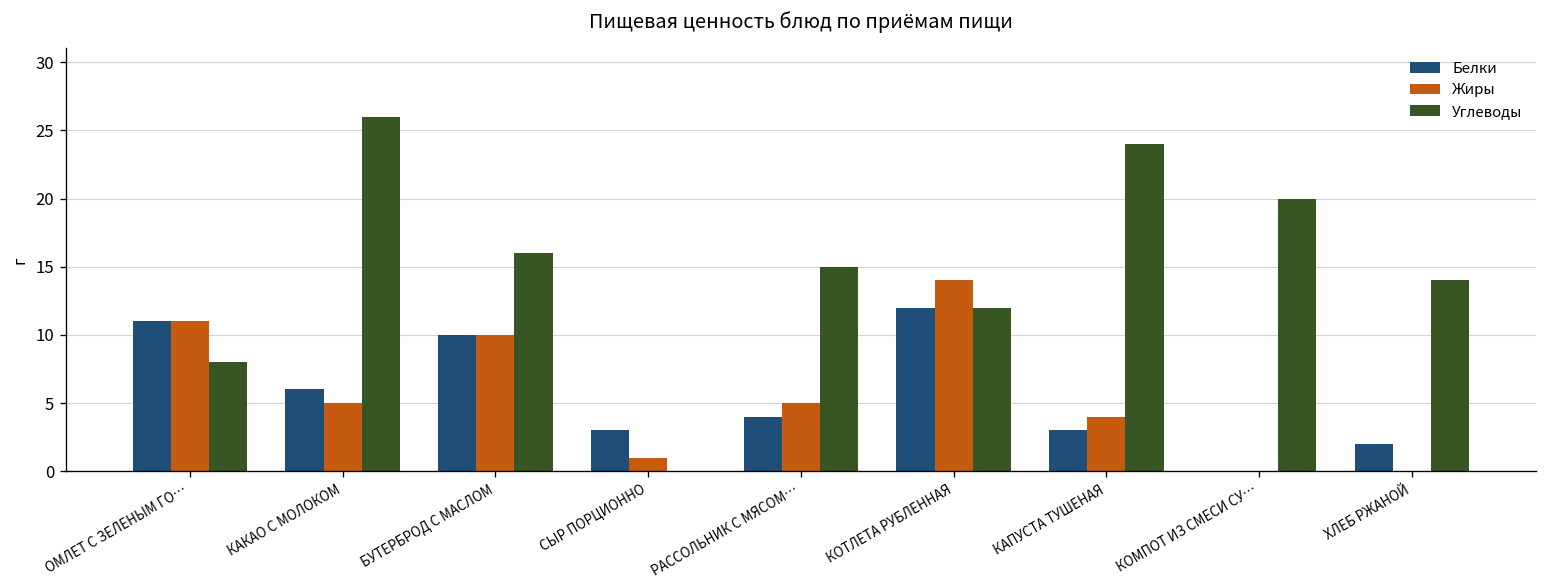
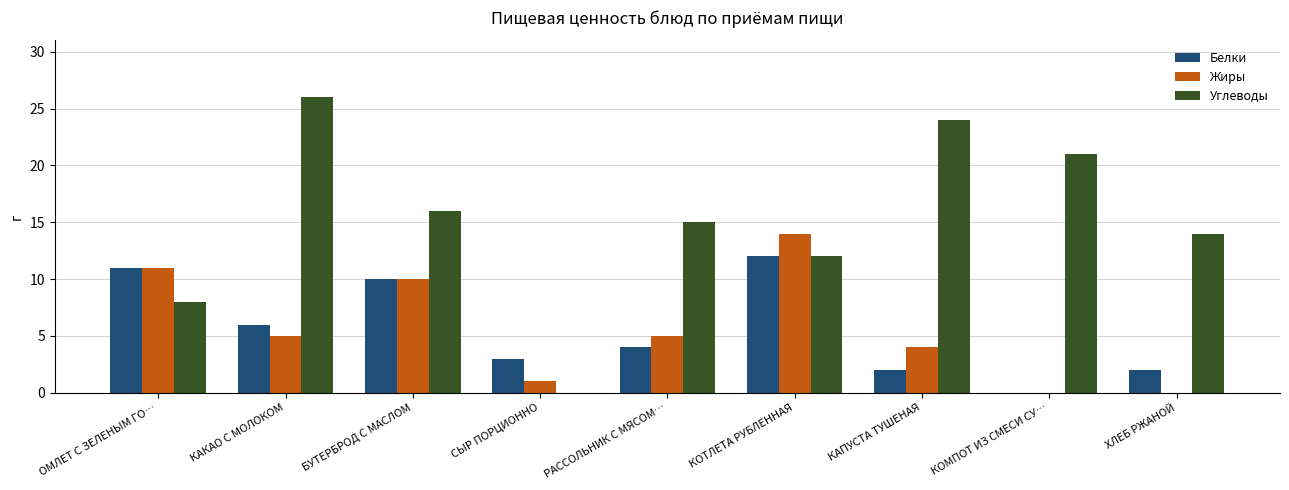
  {
    "Белки": {
      "ОМЛЕТ С ЗЕЛЕНЫМ ГО…": 11,
      "КАКАО С МОЛОКОМ": 6,
      "БУТЕРБРОД С МАСЛОМ": 10,
      "СЫР ПОРЦИОННО": 3,
      "РАССОЛЬНИК С МЯСОМ…": 4,
      "КОТЛЕТА РУБЛЕННАЯ": 12,
-     "КАПУСТА ТУШЕНАЯ": 3,
+     "КАПУСТА ТУШЕНАЯ": 2,
      "КОМПОТ ИЗ СМЕСИ СУ…": 0,
      "ХЛЕБ РЖАНОЙ": 2
    },
    "Жиры": {
      "ОМЛЕТ С ЗЕЛЕНЫМ ГО…": 11,
      "КАКАО С МОЛОКОМ": 5,
      "БУТЕРБРОД С МАСЛОМ": 10,
      "СЫР ПОРЦИОННО": 1,
      "РАССОЛЬНИК С МЯСОМ…": 5,
      "КОТЛЕТА РУБЛЕННАЯ": 14,
      "КАПУСТА ТУШЕНАЯ": 4,
      "КОМПОТ ИЗ СМЕСИ СУ…": 0,
      "ХЛЕБ РЖАНОЙ": 0
    },
    "Углеводы": {
      "ОМЛЕТ С ЗЕЛЕНЫМ ГО…": 8,
      "КАКАО С МОЛОКОМ": 26,
      "БУТЕРБРОД С МАСЛОМ": 16,
      "СЫР ПОРЦИОННО": 0,
      "РАССОЛЬНИК С МЯСОМ…": 15,
      "КОТЛЕТА РУБЛЕННАЯ": 12,
      "КАПУСТА ТУШЕНАЯ": 24,
-     "КОМПОТ ИЗ СМЕСИ СУ…": 20,
+     "КОМПОТ ИЗ СМЕСИ СУ…": 21,
      "ХЛЕБ РЖАНОЙ": 14
    }
  }
